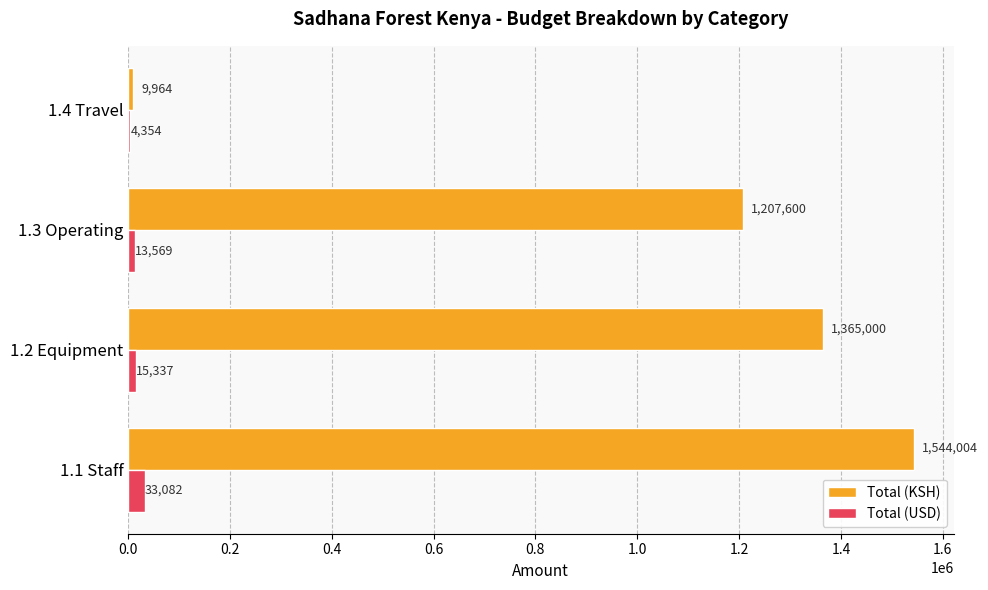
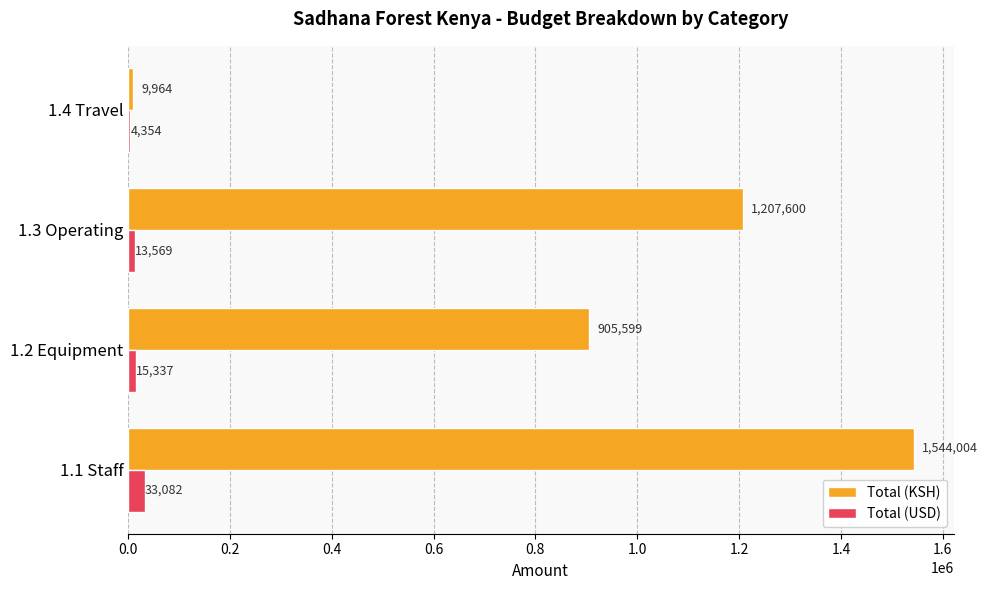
  {
    "Total (KSH)": {
      "1.4 Travel": "9,964",
      "1.3 Operating": "1,207,600",
-     "1.2 Equipment": "1,365,000",
+     "1.2 Equipment": "905,599",
      "1.1 Staff": "1,544,004"
    },
    "Total (USD)": {
      "1.4 Travel": "4,354",
      "1.3 Operating": "13,569",
      "1.2 Equipment": "15,337",
      "1.1 Staff": "33,082"
    }
  }
